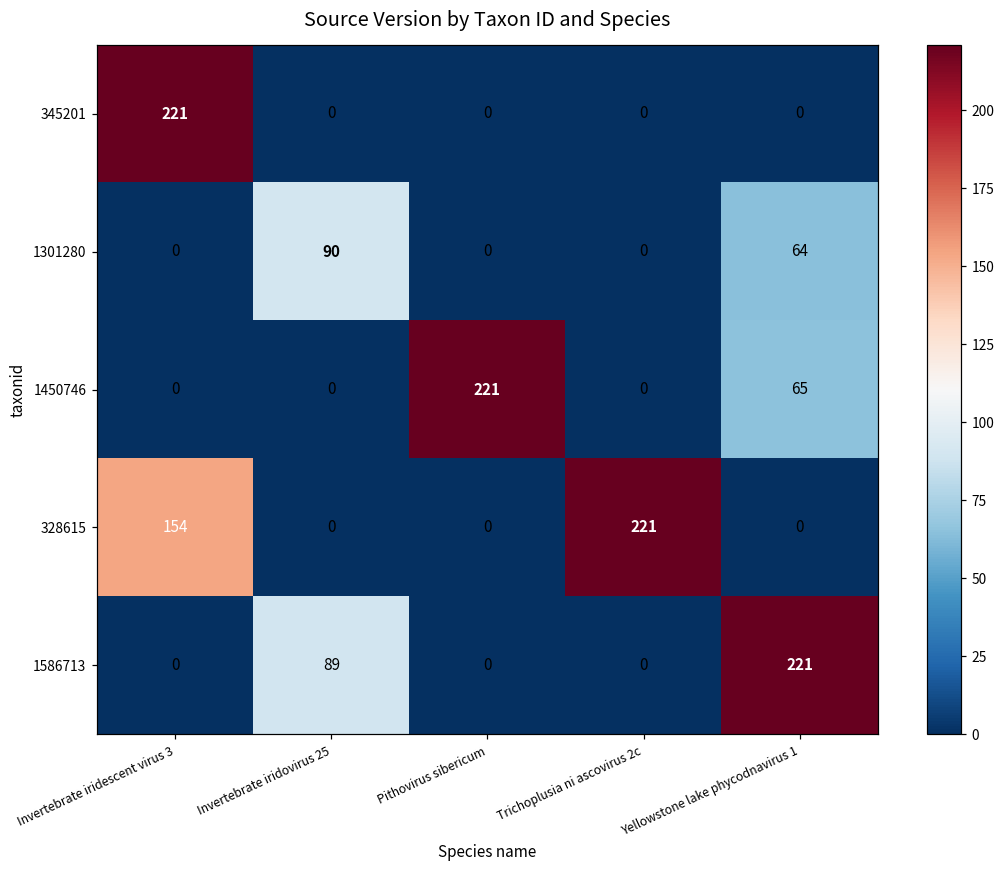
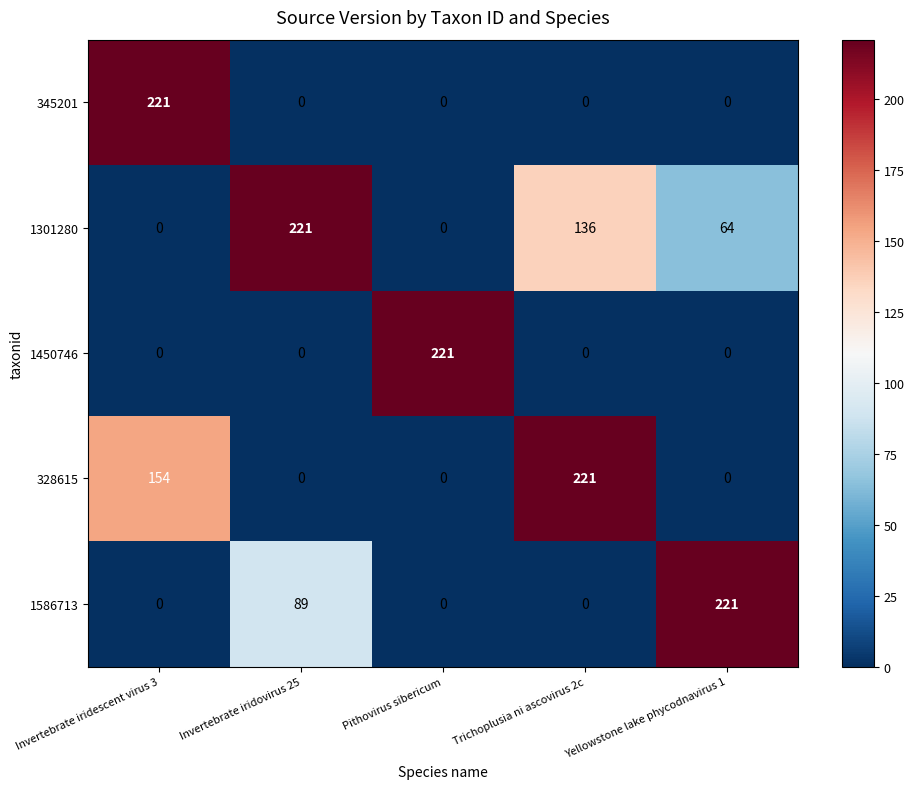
  {
    "345201": {
      "Invertebrate iridescent virus 3": 221,
      "Invertebrate iridovirus 25": 0,
      "Pithovirus sibericum": 0,
      "Trichoplusia ni ascovirus 2c": 0,
      "Yellowstone lake phycodnavirus 1": 0
    },
    "1301280": {
      "Invertebrate iridescent virus 3": 0,
-     "Invertebrate iridovirus 25": 90,
+     "Invertebrate iridovirus 25": 221,
      "Pithovirus sibericum": 0,
-     "Trichoplusia ni ascovirus 2c": 0,
+     "Trichoplusia ni ascovirus 2c": 136,
      "Yellowstone lake phycodnavirus 1": 64
    },
    "1450746": {
      "Invertebrate iridescent virus 3": 0,
      "Invertebrate iridovirus 25": 0,
      "Pithovirus sibericum": 221,
      "Trichoplusia ni ascovirus 2c": 0,
-     "Yellowstone lake phycodnavirus 1": 65
+     "Yellowstone lake phycodnavirus 1": 0
    },
    "328615": {
      "Invertebrate iridescent virus 3": 154,
      "Invertebrate iridovirus 25": 0,
      "Pithovirus sibericum": 0,
      "Trichoplusia ni ascovirus 2c": 221,
      "Yellowstone lake phycodnavirus 1": 0
    },
    "1586713": {
      "Invertebrate iridescent virus 3": 0,
      "Invertebrate iridovirus 25": 89,
      "Pithovirus sibericum": 0,
      "Trichoplusia ni ascovirus 2c": 0,
      "Yellowstone lake phycodnavirus 1": 221
    }
  }
